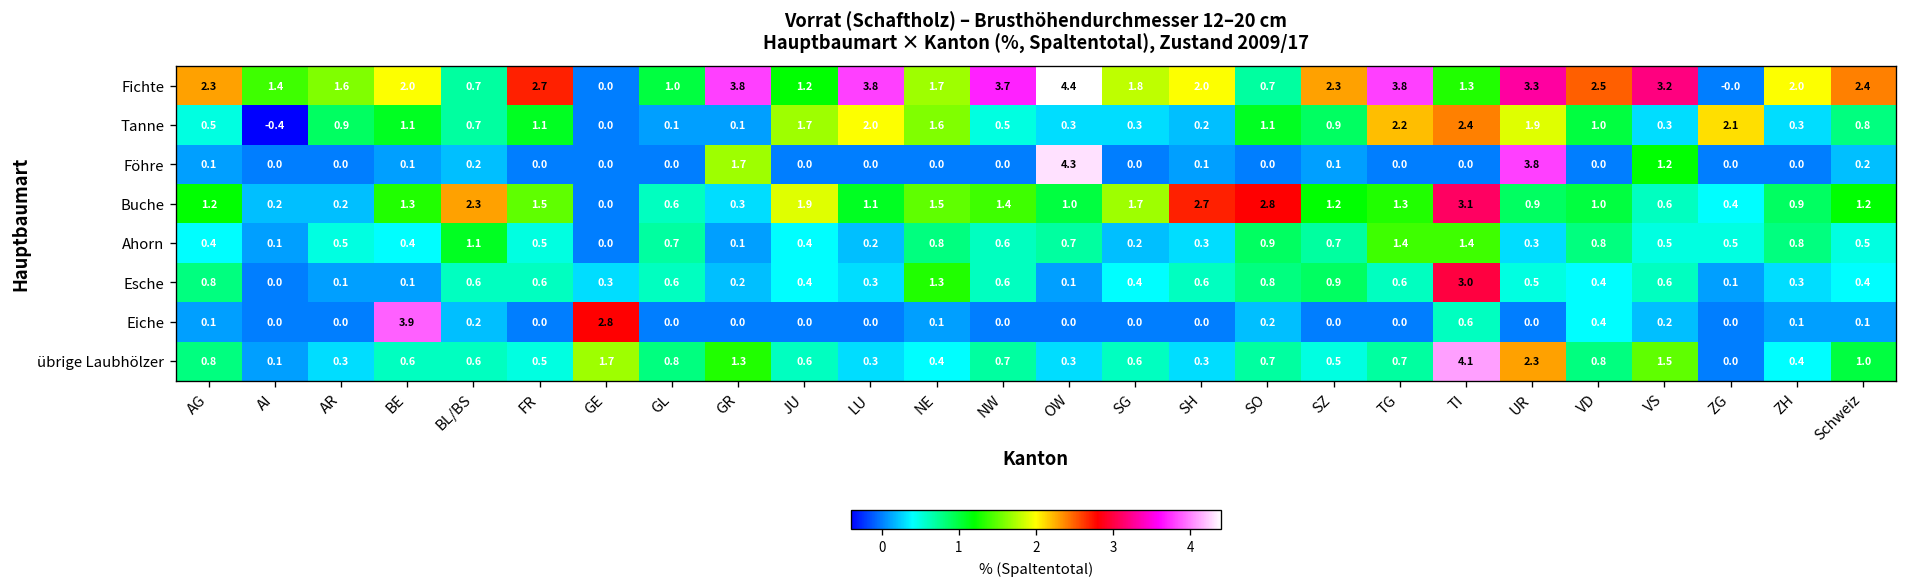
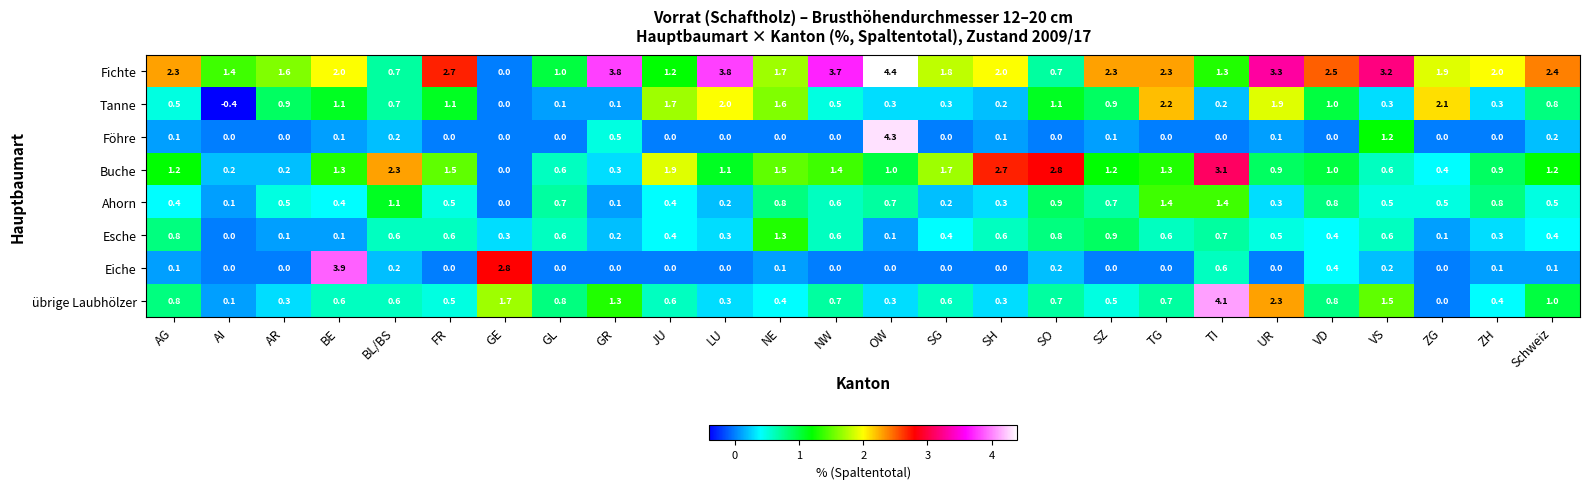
  {
    "Fichte": {
      "AG": 2.3,
      "AI": 1.4,
      "AR": 1.6,
      "BE": 2.0,
      "BL/BS": 0.7,
      "FR": 2.7,
      "GE": 0.0,
      "GL": 1.0,
      "GR": 3.8,
      "JU": 1.2,
      "LU": 3.8,
      "NE": 1.7,
      "NW": 3.7,
      "OW": 4.4,
      "SG": 1.8,
      "SH": 2.0,
      "SO": 0.7,
      "SZ": 2.3,
-     "TG": 3.8,
+     "TG": 2.3,
      "TI": 1.3,
      "UR": 3.3,
      "VD": 2.5,
      "VS": 3.2,
-     "ZG": -0.0,
+     "ZG": 1.9,
      "ZH": 2.0,
      "Schweiz": 2.4
    },
    "Tanne": {
      "AG": 0.5,
      "AI": -0.4,
      "AR": 0.9,
      "BE": 1.1,
      "BL/BS": 0.7,
      "FR": 1.1,
      "GE": 0.0,
      "GL": 0.1,
      "GR": 0.1,
      "JU": 1.7,
      "LU": 2.0,
      "NE": 1.6,
      "NW": 0.5,
      "OW": 0.3,
      "SG": 0.3,
      "SH": 0.2,
      "SO": 1.1,
      "SZ": 0.9,
      "TG": 2.2,
-     "TI": 2.4,
+     "TI": 0.2,
      "UR": 1.9,
      "VD": 1.0,
      "VS": 0.3,
      "ZG": 2.1,
      "ZH": 0.3,
      "Schweiz": 0.8
    },
    "Föhre": {
      "AG": 0.1,
      "AI": 0.0,
      "AR": 0.0,
      "BE": 0.1,
      "BL/BS": 0.2,
      "FR": 0.0,
      "GE": 0.0,
      "GL": 0.0,
-     "GR": 1.7,
+     "GR": 0.5,
      "JU": 0.0,
      "LU": 0.0,
      "NE": 0.0,
      "NW": 0.0,
      "OW": 4.3,
      "SG": 0.0,
      "SH": 0.1,
      "SO": 0.0,
      "SZ": 0.1,
      "TG": 0.0,
      "TI": 0.0,
-     "UR": 3.8,
+     "UR": 0.1,
      "VD": 0.0,
      "VS": 1.2,
      "ZG": 0.0,
      "ZH": 0.0,
      "Schweiz": 0.2
    },
    "Esche": {
      "AG": 0.8,
      "AI": 0.0,
      "AR": 0.1,
      "BE": 0.1,
      "BL/BS": 0.6,
      "FR": 0.6,
      "GE": 0.3,
      "GL": 0.6,
      "GR": 0.2,
      "JU": 0.4,
      "LU": 0.3,
      "NE": 1.3,
      "NW": 0.6,
      "OW": 0.1,
      "SG": 0.4,
      "SH": 0.6,
      "SO": 0.8,
      "SZ": 0.9,
      "TG": 0.6,
-     "TI": 3.0,
+     "TI": 0.7,
      "UR": 0.5,
      "VD": 0.4,
      "VS": 0.6,
      "ZG": 0.1,
      "ZH": 0.3,
      "Schweiz": 0.4
    }
  }
